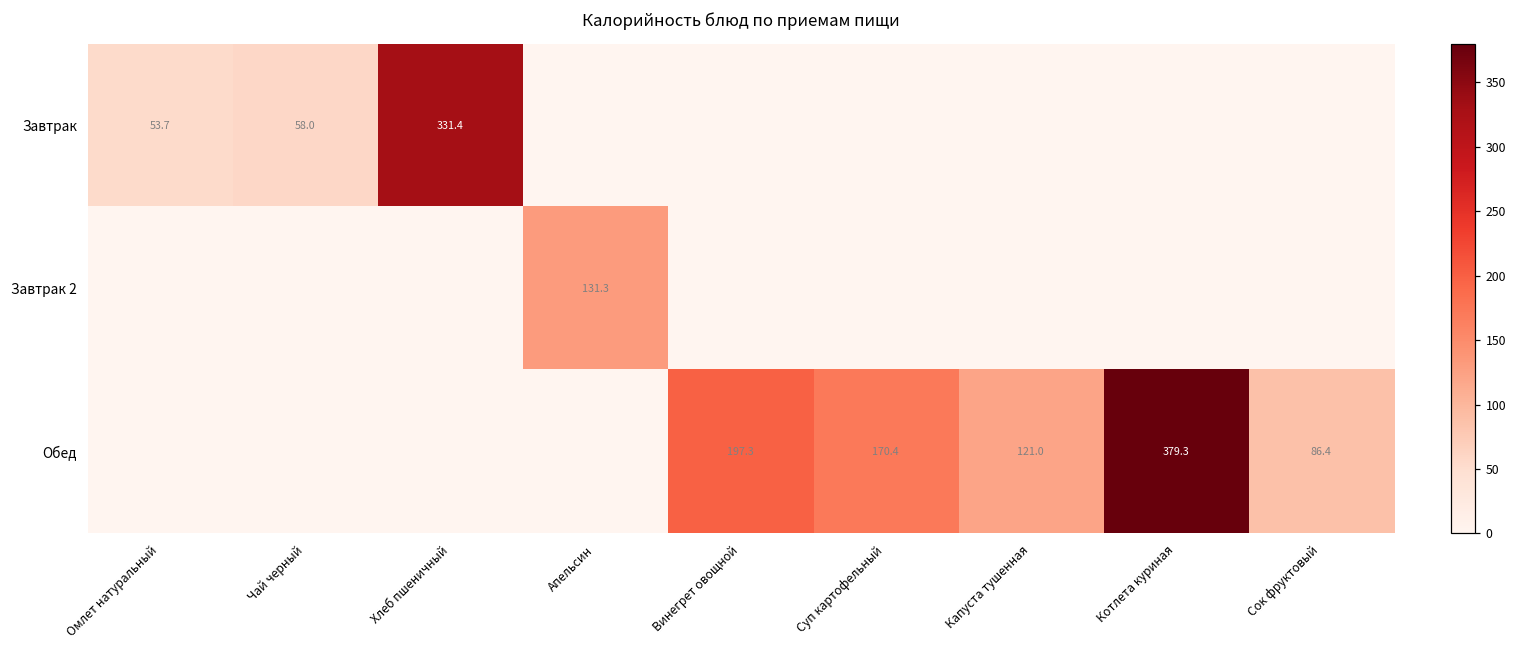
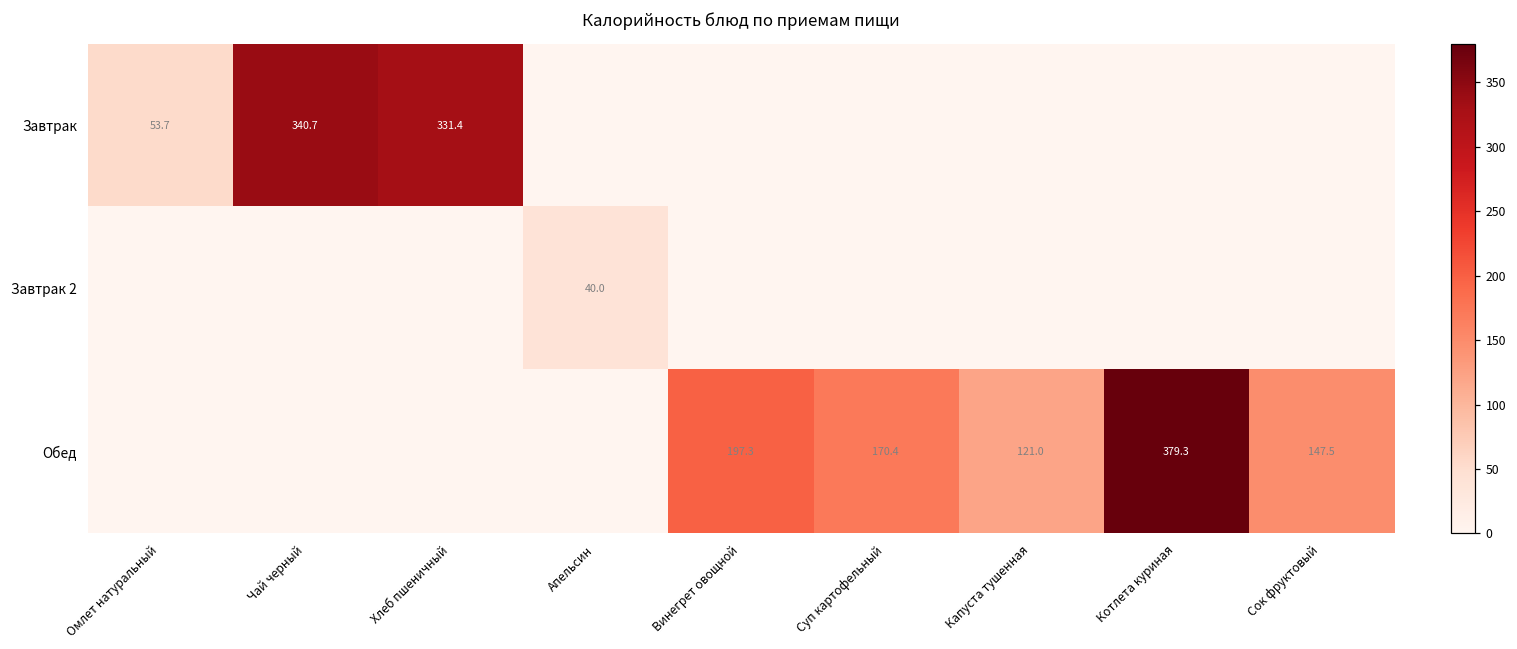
  {
    "Завтрак": {
      "Омлет натуральный": 53.7,
-     "Чай черный": 58.0,
+     "Чай черный": 340.7,
      "Хлеб пшеничный": 331.4
    },
    "Завтрак 2": {
-     "Апельсин": 131.3
+     "Апельсин": 40.0
    },
    "Обед": {
      "Винегрет овощной": 197.3,
      "Суп картофельный": 170.4,
      "Капуста тушенная": 121.0,
      "Котлета куриная": 379.3,
-     "Сок фруктовый": 86.4
+     "Сок фруктовый": 147.5
    }
  }
